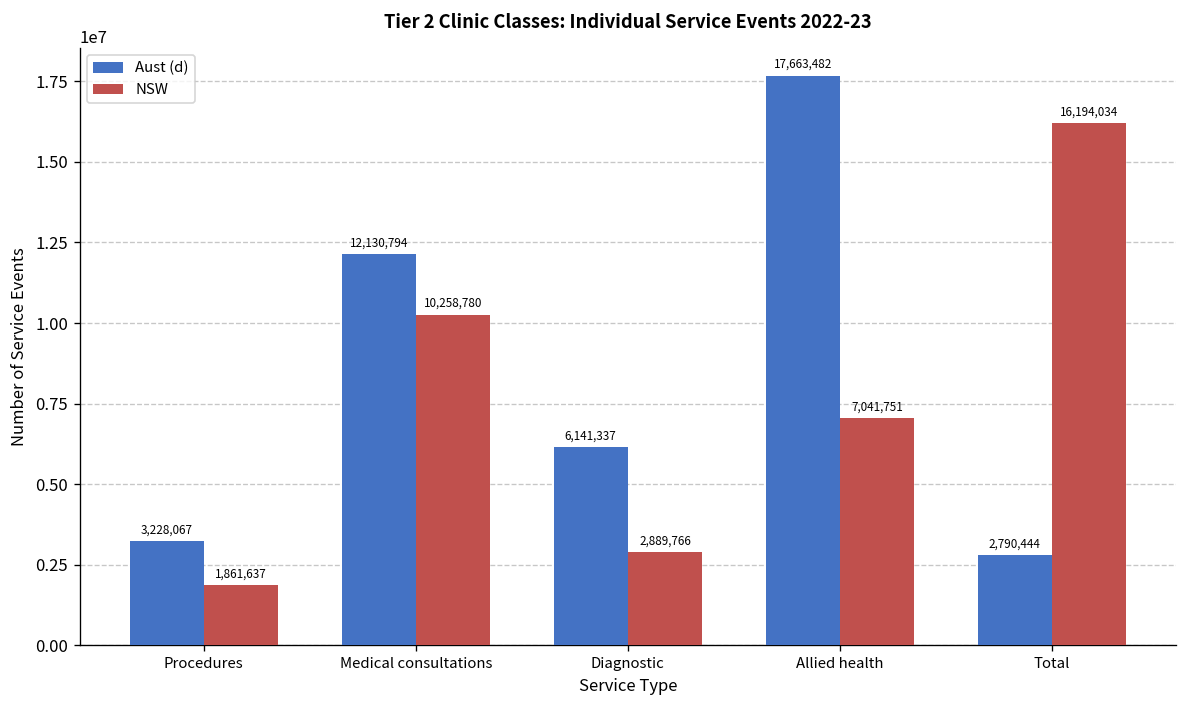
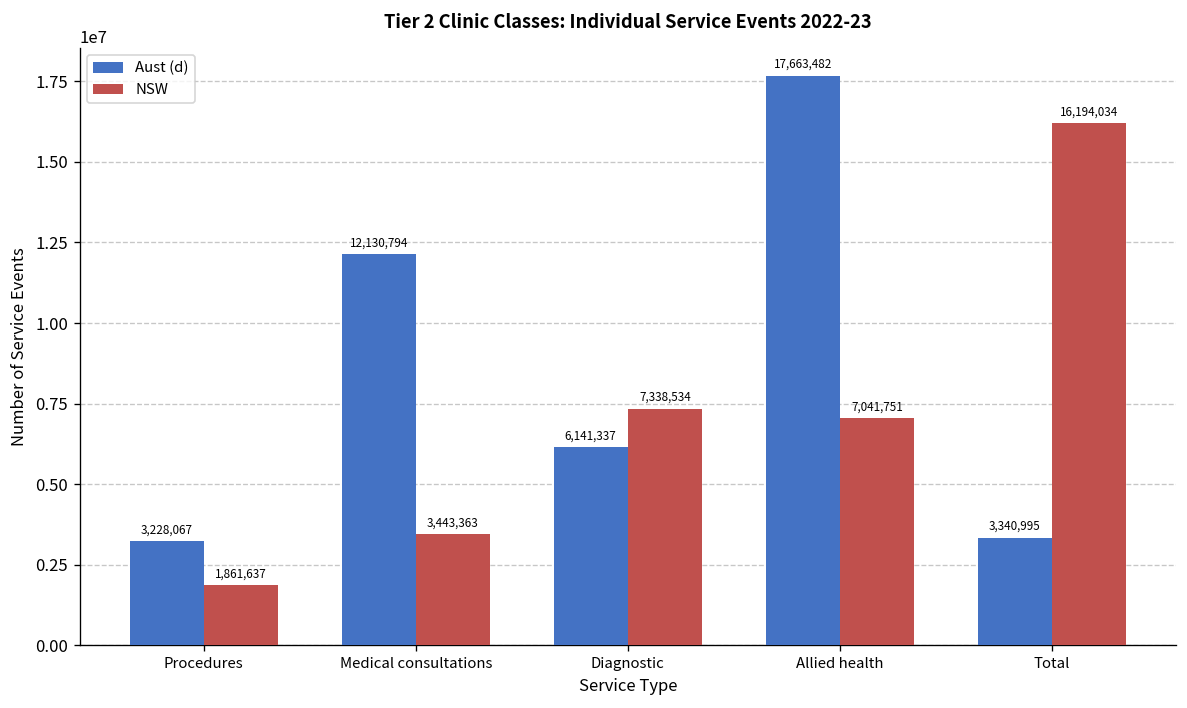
  {
    "Aust (d)": {
      "Procedures": "3,228,067",
      "Medical consultations": "12,130,794",
      "Diagnostic": "6,141,337",
      "Allied health": "17,663,482",
-     "Total": "2,790,444"
+     "Total": "3,340,995"
    },
    "NSW": {
      "Procedures": "1,861,637",
-     "Medical consultations": "10,258,780",
-     "Diagnostic": "2,889,766",
+     "Medical consultations": "3,443,363",
+     "Diagnostic": "7,338,534",
      "Allied health": "7,041,751",
      "Total": "16,194,034"
    }
  }
